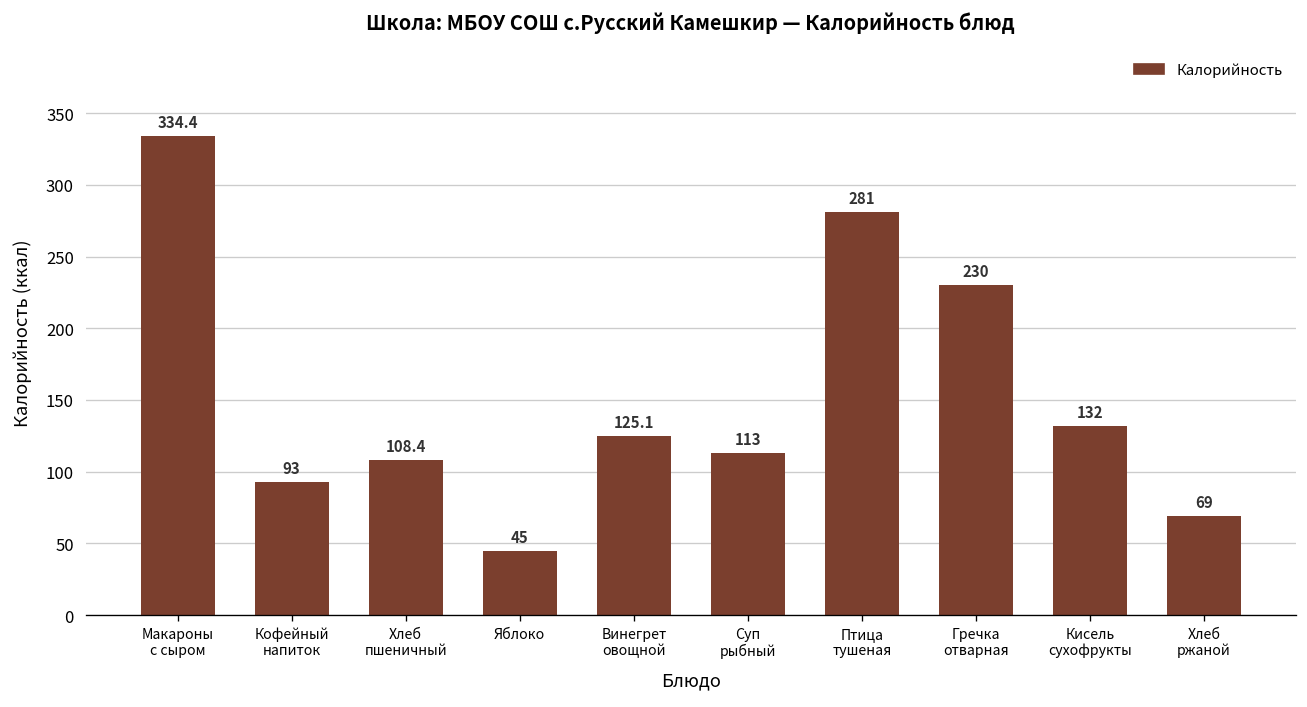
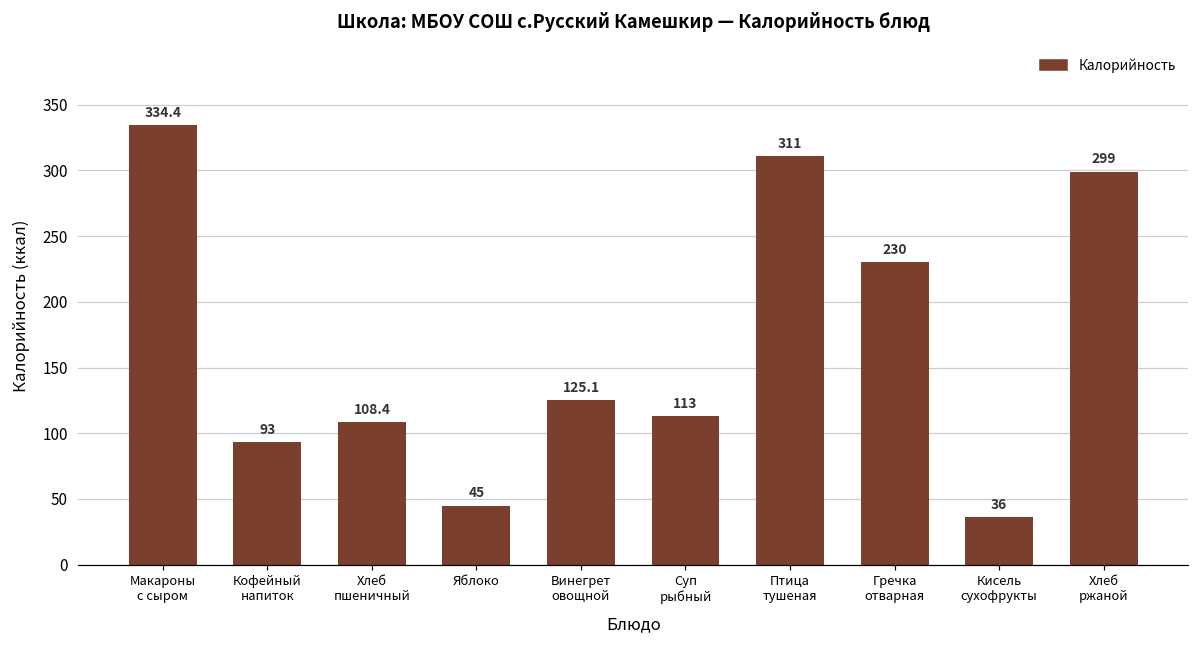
  {
    "Макароны с сыром": 334.4,
    "Кофейный напиток": 93,
    "Хлеб пшеничный": 108.4,
    "Яблоко": 45,
    "Винегрет овощной": 125.1,
    "Суп рыбный": 113,
-   "Птица тушеная": 281,
+   "Птица тушеная": 311,
    "Гречка отварная": 230,
-   "Кисель сухофрукты": 132,
-   "Хлеб ржаной": 69
+   "Кисель сухофрукты": 36,
+   "Хлеб ржаной": 299
  }
